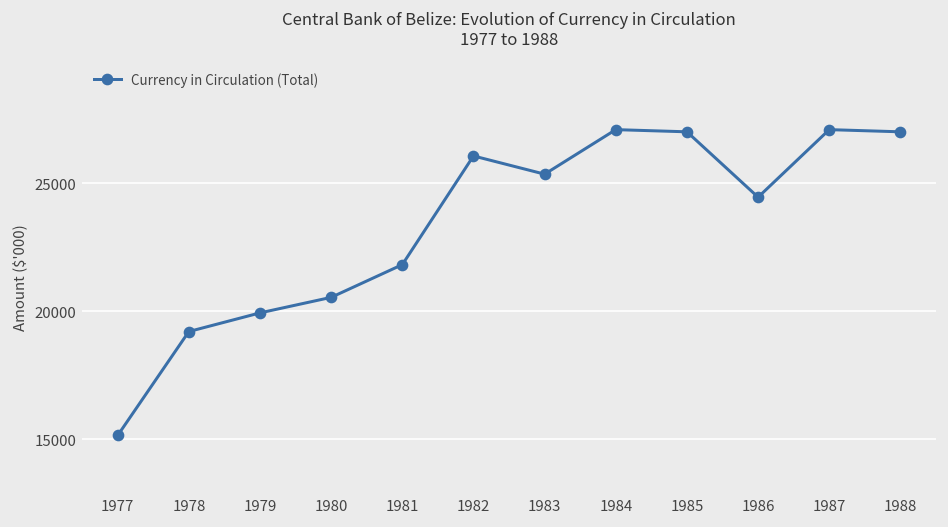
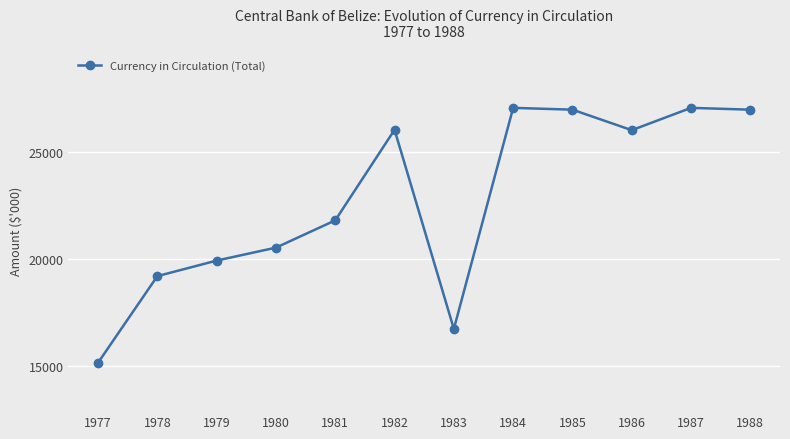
  {
    "1977": 15100,
    "1978": 19200,
    "1979": 19900,
    "1980": 20500,
    "1981": 21800,
    "1982": 26100,
-   "1983": 25400,
+   "1983": 16700,
    "1984": 27100,
    "1985": 27000,
-   "1986": 24500,
+   "1986": 26000,
    "1987": 27100,
    "1988": 27000
  }
